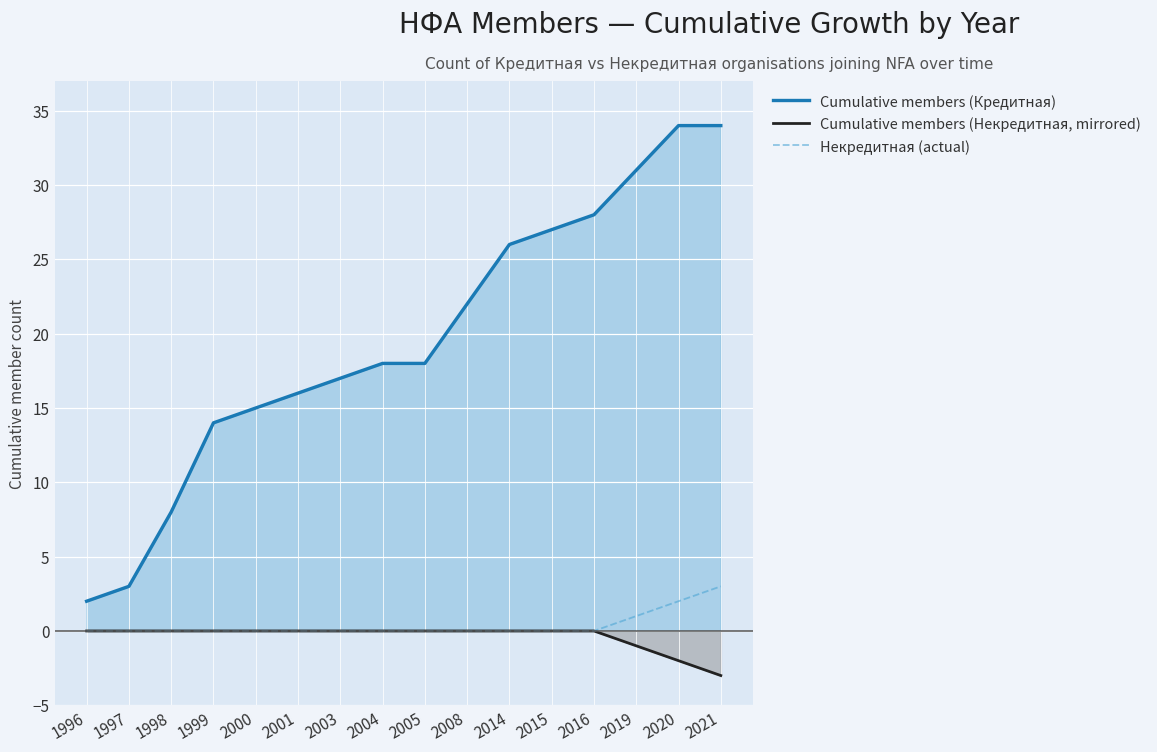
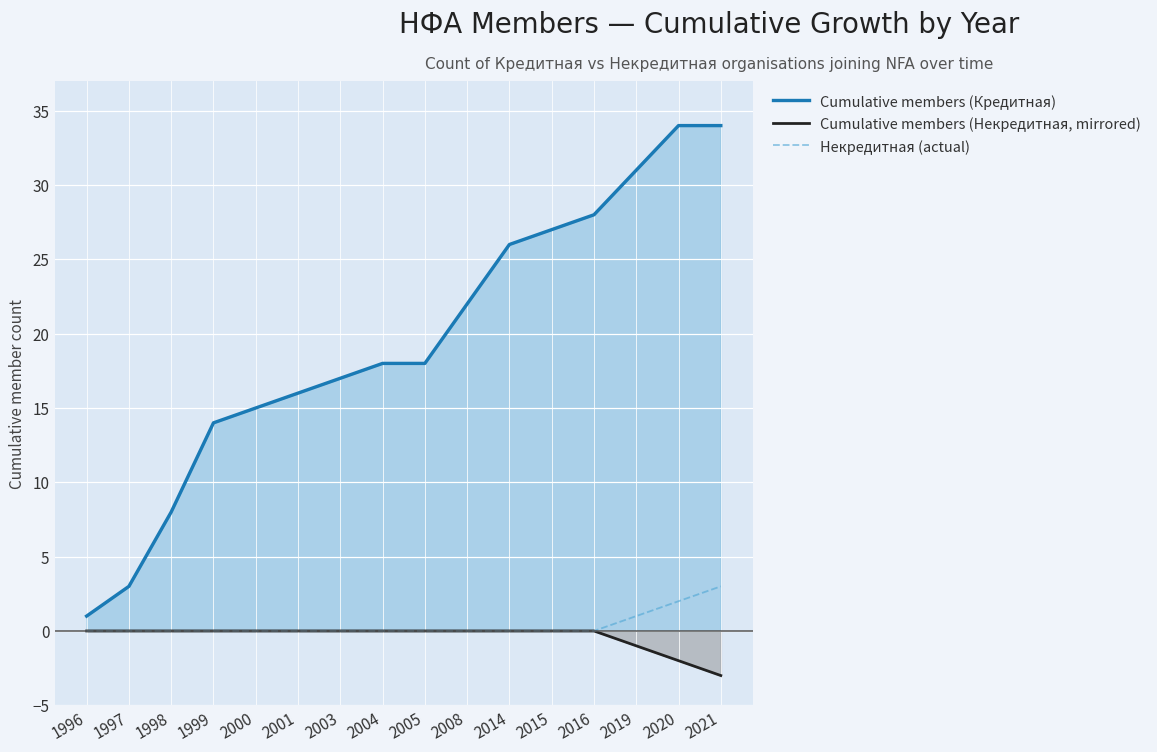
  {
    "Cumulative members (Кредитная)": {
-     "1996": 2,
+     "1996": 1,
      "1997": 3,
      "1998": 8,
      "1999": 14,
      "2000": 15,
      "2001": 16,
      "2003": 17,
      "2004": 18,
      "2005": 18,
      "2008": 22,
      "2014": 26,
      "2015": 27,
      "2016": 28,
      "2019": 31,
      "2020": 34,
      "2021": 34
    },
    "Cumulative members (Некредитная, mirrored)": {
      "2019": -1,
      "2020": -2,
      "2021": -3
    },
    "Некредитная (actual)": {
      "2019": 1,
      "2020": 2,
      "2021": 3
    }
  }
